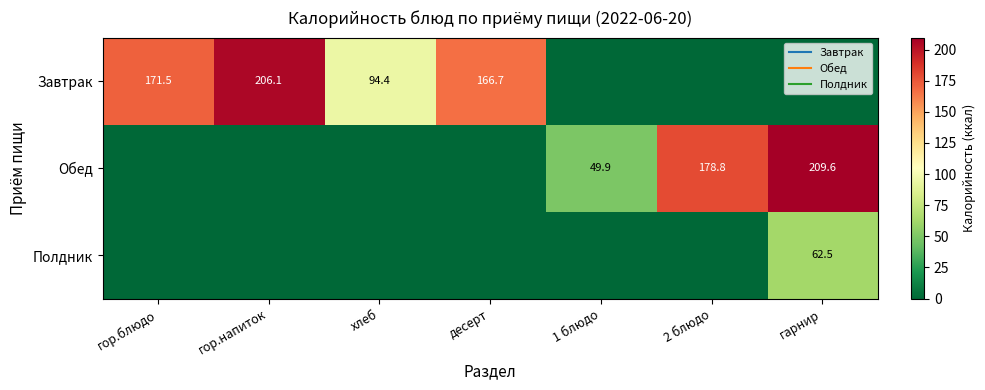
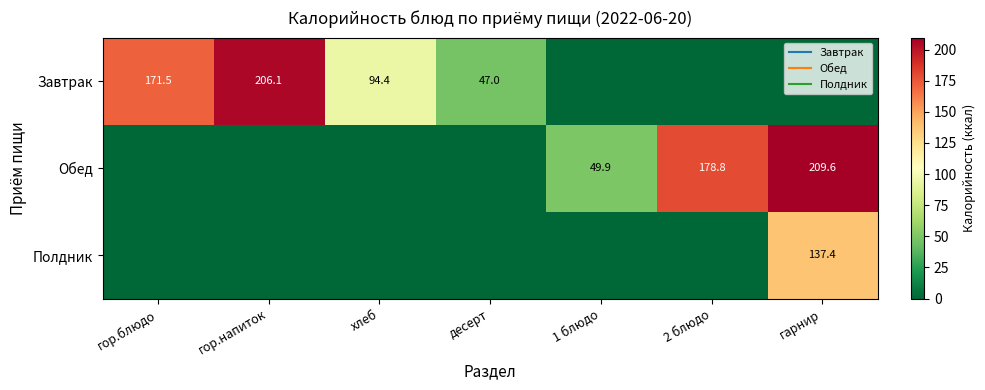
  {
    "Завтрак": {
      "гор.блюдо": 171.5,
      "гор.напиток": 206.1,
      "хлеб": 94.4,
-     "десерт": 166.7
+     "десерт": 47.0
    },
    "Обед": {
      "1 блюдо": 49.9,
      "2 блюдо": 178.8,
      "гарнир": 209.6
    },
    "Полдник": {
-     "гарнир": 62.5
+     "гарнир": 137.4
    }
  }
